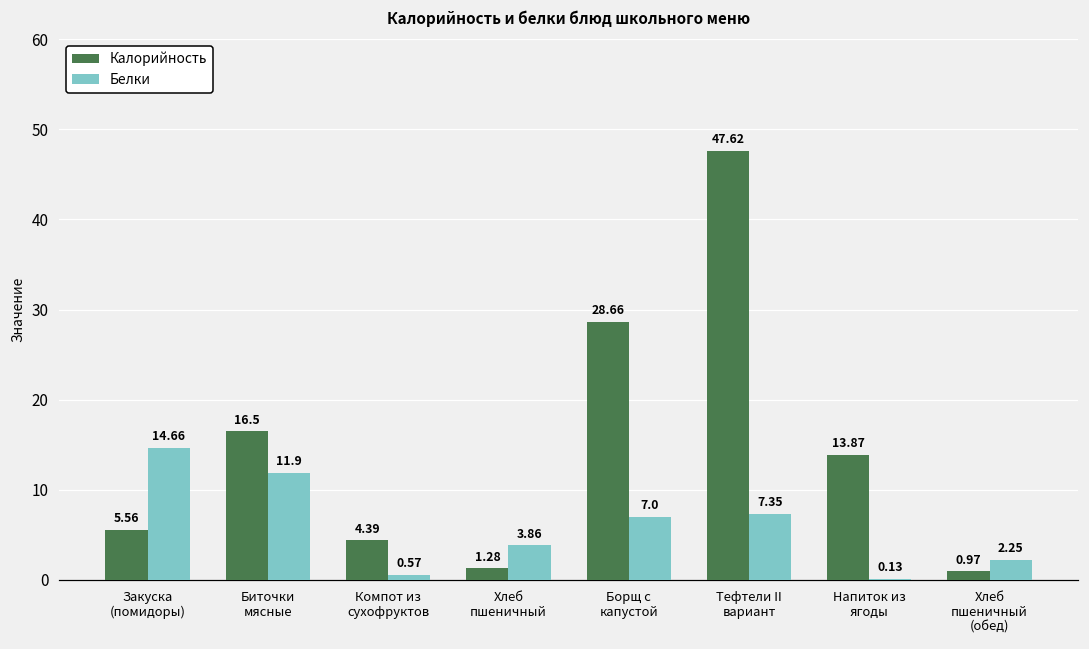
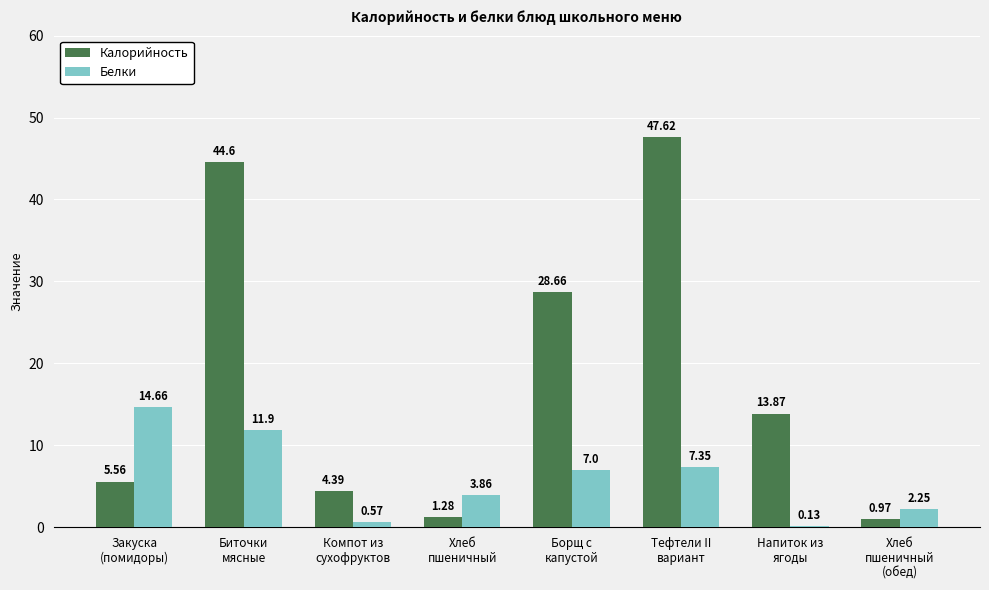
  {
    "Калорийность": {
      "Закуска (помидоры)": 5.56,
-     "Биточки мясные": 16.5,
+     "Биточки мясные": 44.6,
      "Компот из сухофруктов": 4.39,
      "Хлеб пшеничный": 1.28,
      "Борщ с капустой": 28.66,
      "Тефтели II вариант": 47.62,
      "Напиток из ягоды": 13.87,
      "Хлеб пшеничный (обед)": 0.97
    },
    "Белки": {
      "Закуска (помидоры)": 14.66,
      "Биточки мясные": 11.9,
      "Компот из сухофруктов": 0.57,
      "Хлеб пшеничный": 3.86,
      "Борщ с капустой": 7.0,
      "Тефтели II вариант": 7.35,
      "Напиток из ягоды": 0.13,
      "Хлеб пшеничный (обед)": 2.25
    }
  }
